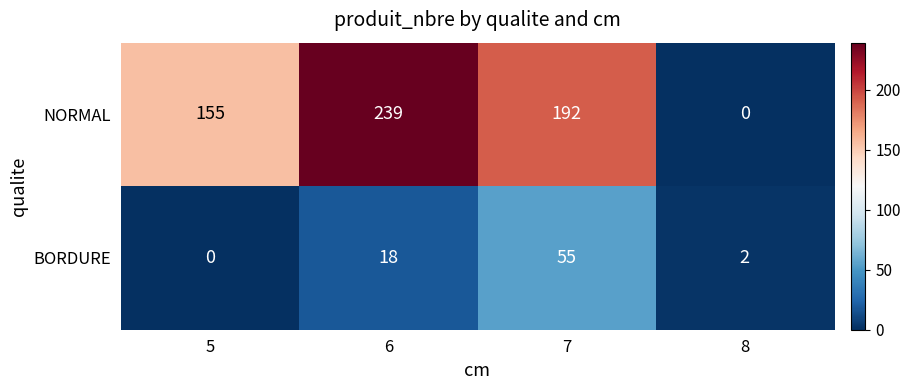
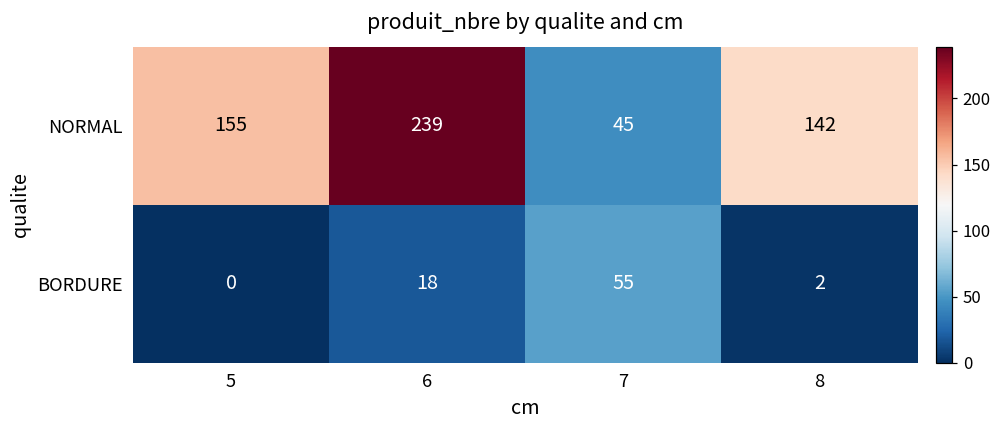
  {
    "NORMAL": {
      "5": 155,
      "6": 239,
-     "7": 192,
-     "8": 0
+     "7": 45,
+     "8": 142
    },
    "BORDURE": {
      "5": 0,
      "6": 18,
      "7": 55,
      "8": 2
    }
  }
